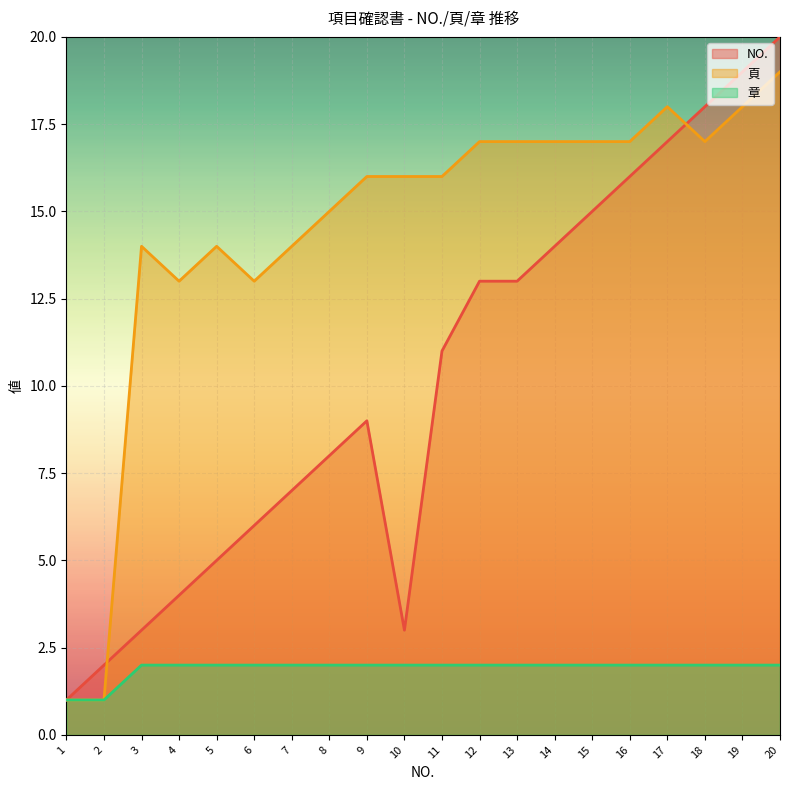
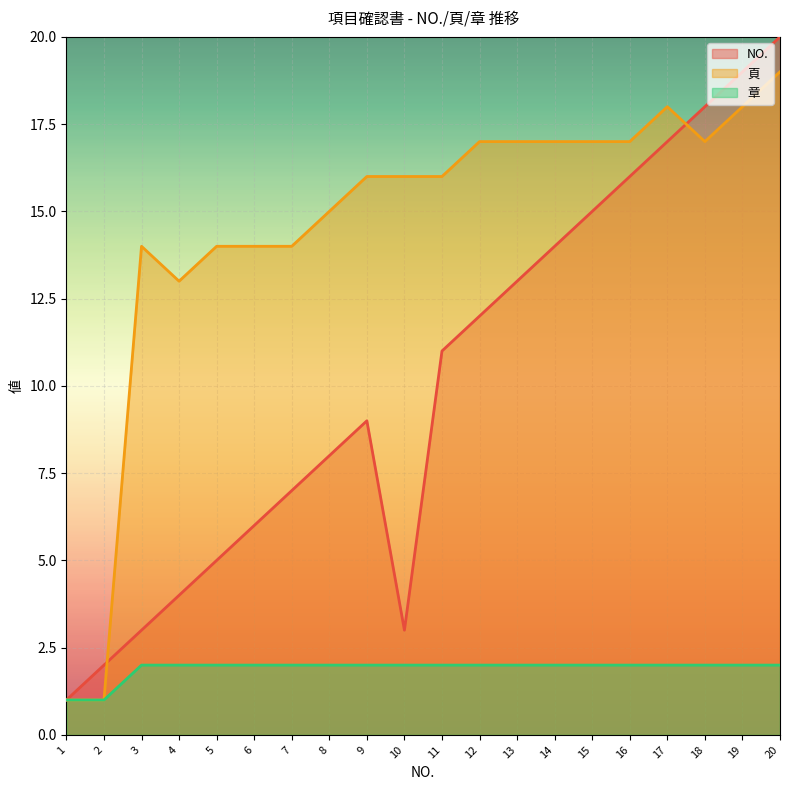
  {
    "NO.": {
      "2": 2,
      "3": 3,
      "4": 4,
      "5": 5,
      "6": 6,
      "7": 7,
      "8": 8,
      "9": 9,
      "10": 3,
      "11": 11,
-     "12": 13,
+     "12": 12,
      "13": 13,
      "14": 14,
      "15": 15,
      "16": 16,
      "17": 17,
      "18": 18,
      "20": 20
    },
    "頁": {
      "3": 14,
      "4": 13,
      "5": 14,
-     "6": 13,
+     "6": 14,
      "7": 14,
      "8": 15,
      "9": 16,
      "10": 16,
      "11": 16,
      "12": 17,
      "13": 17,
      "14": 17,
      "15": 17,
      "16": 17,
      "17": 18,
      "18": 17,
      "19": 18,
      "20": 19
    },
    "章": {
      "3": 2,
      "4": 2,
      "5": 2,
      "6": 2,
      "7": 2,
      "8": 2,
      "9": 2,
      "10": 2,
      "11": 2,
      "12": 2,
      "13": 2,
      "14": 2,
      "15": 2,
      "16": 2,
      "17": 2,
      "18": 2,
      "19": 2,
      "20": 2
    }
  }
